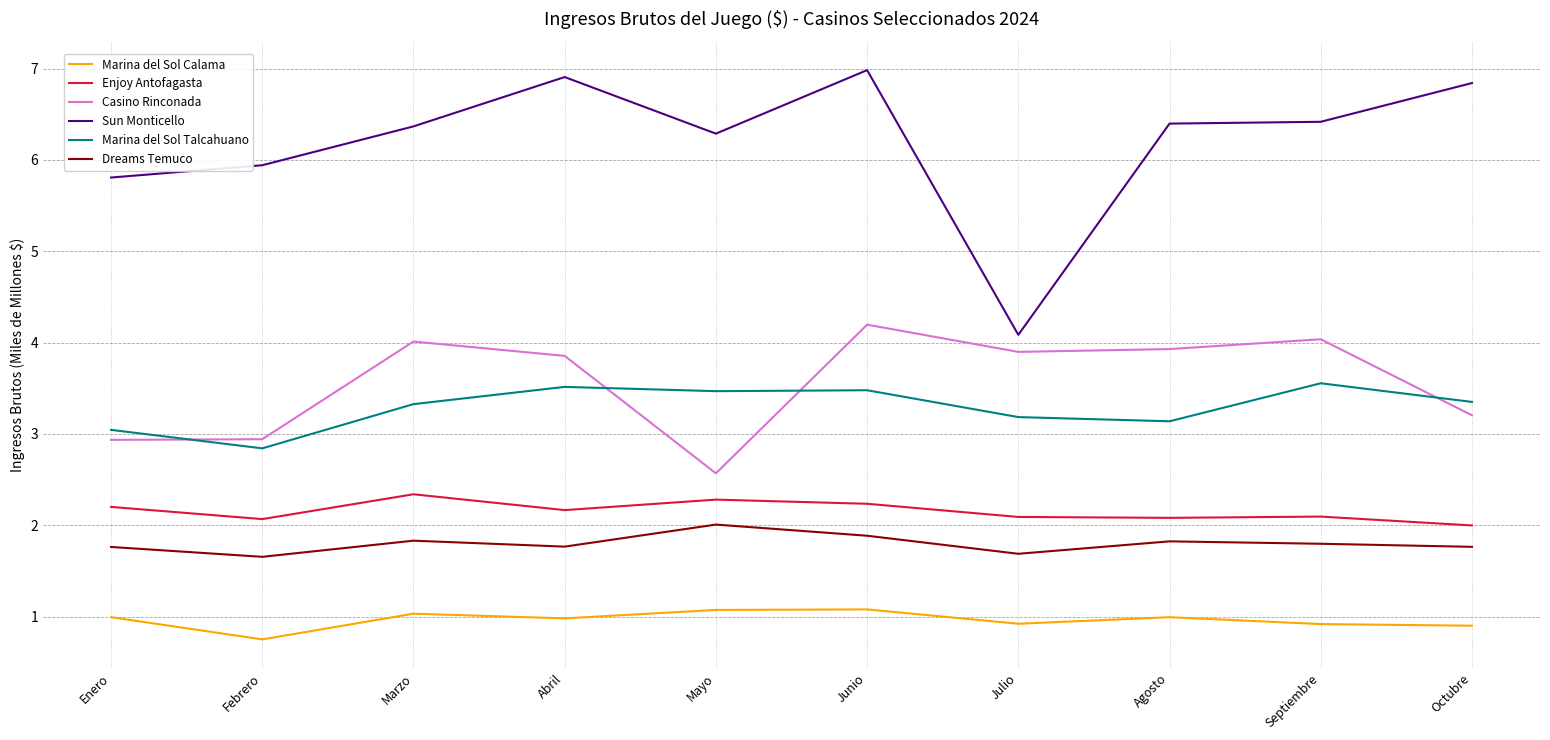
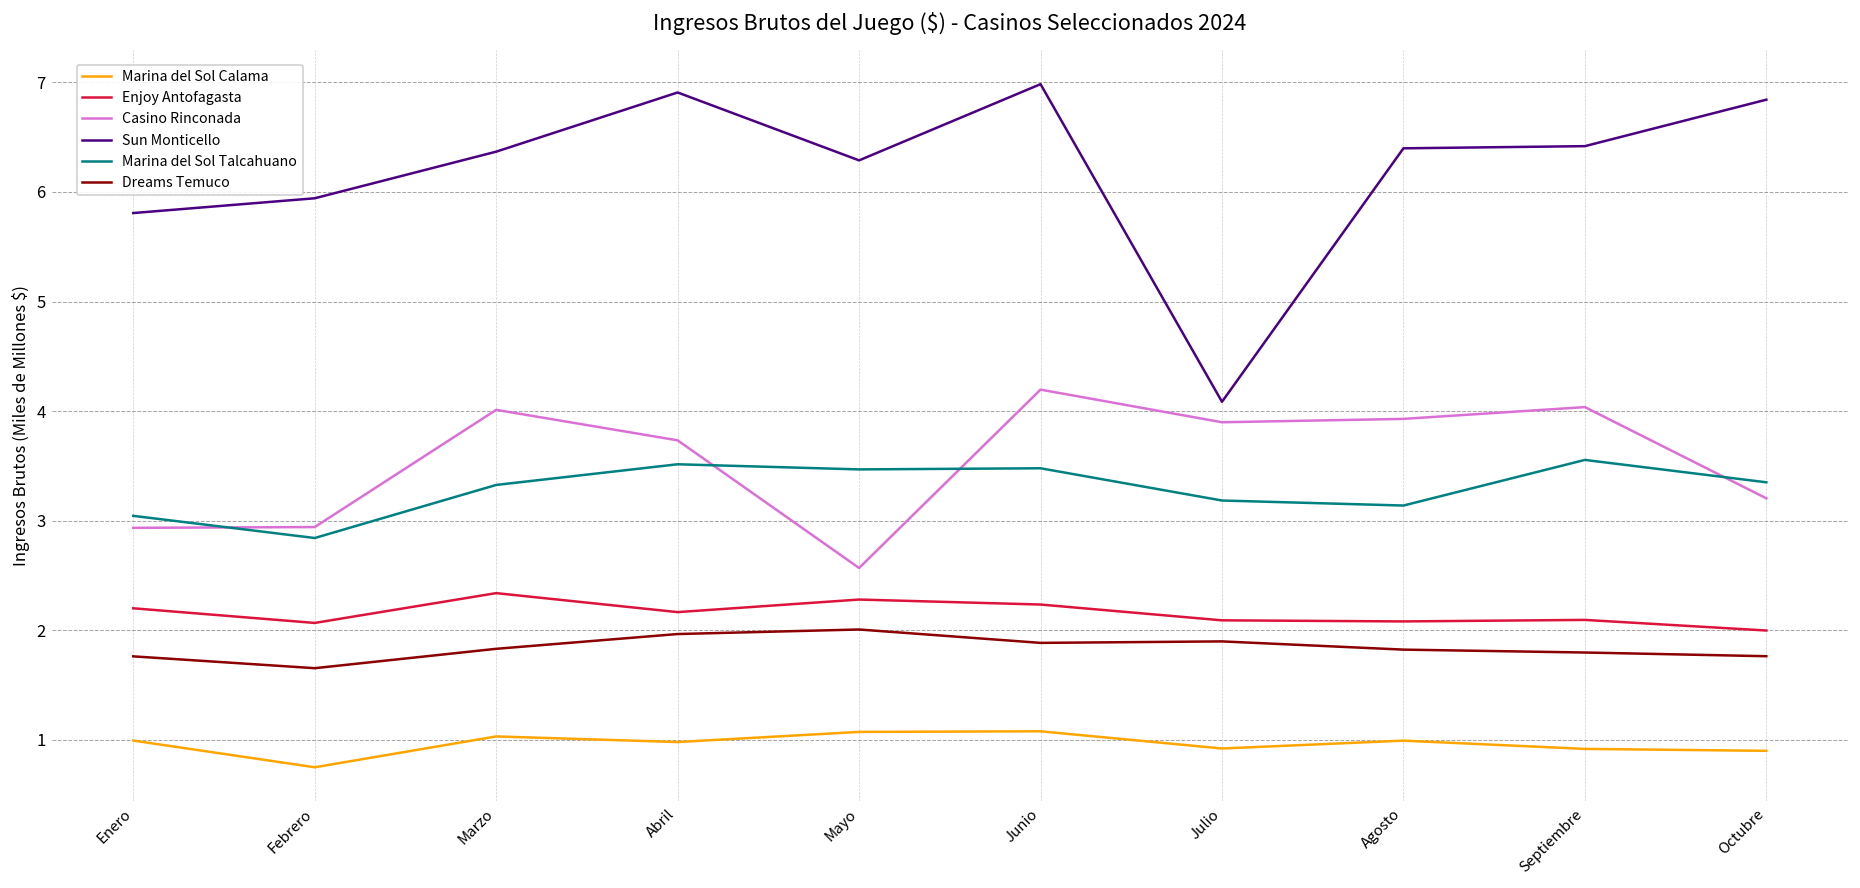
  {
    "Marina del Sol Calama": {
      "Enero": 1.0,
      "Febrero": 0.8,
      "Marzo": 1.0,
      "Abril": 1.0,
      "Mayo": 1.1,
      "Junio": 1.1,
      "Julio": 0.9,
      "Agosto": 1.0,
      "Septiembre": 0.9,
      "Octubre": 0.9
    },
    "Enjoy Antofagasta": {
      "Enero": 2.2,
      "Febrero": 2.1,
      "Marzo": 2.3,
      "Abril": 2.2,
      "Mayo": 2.3,
      "Junio": 2.2,
      "Julio": 2.1,
      "Agosto": 2.1,
      "Septiembre": 2.1,
      "Octubre": 2.0
    },
    "Casino Rinconada": {
      "Enero": 2.9,
      "Febrero": 2.9,
      "Marzo": 4.0,
-     "Abril": 3.9,
+     "Abril": 3.7,
      "Mayo": 2.6,
      "Junio": 4.2,
      "Julio": 3.9,
      "Agosto": 3.9,
      "Septiembre": 4.0,
      "Octubre": 3.2
    },
    "Sun Monticello": {
      "Enero": 5.8,
      "Febrero": 5.9,
      "Marzo": 6.4,
      "Abril": 6.9,
      "Mayo": 6.3,
      "Junio": 7.0,
      "Julio": 4.1,
      "Agosto": 6.4,
      "Septiembre": 6.4,
      "Octubre": 6.8
    },
    "Marina del Sol Talcahuano": {
      "Enero": 3.0,
      "Febrero": 2.8,
      "Marzo": 3.3,
      "Abril": 3.5,
      "Mayo": 3.5,
      "Junio": 3.5,
      "Julio": 3.2,
      "Agosto": 3.1,
      "Septiembre": 3.6,
      "Octubre": 3.4
    },
    "Dreams Temuco": {
      "Enero": 1.8,
      "Febrero": 1.7,
      "Marzo": 1.8,
-     "Abril": 1.8,
+     "Abril": 2.0,
      "Mayo": 2.0,
      "Junio": 1.9,
-     "Julio": 1.7,
+     "Julio": 1.9,
      "Agosto": 1.8,
      "Septiembre": 1.8,
      "Octubre": 1.8
    }
  }
